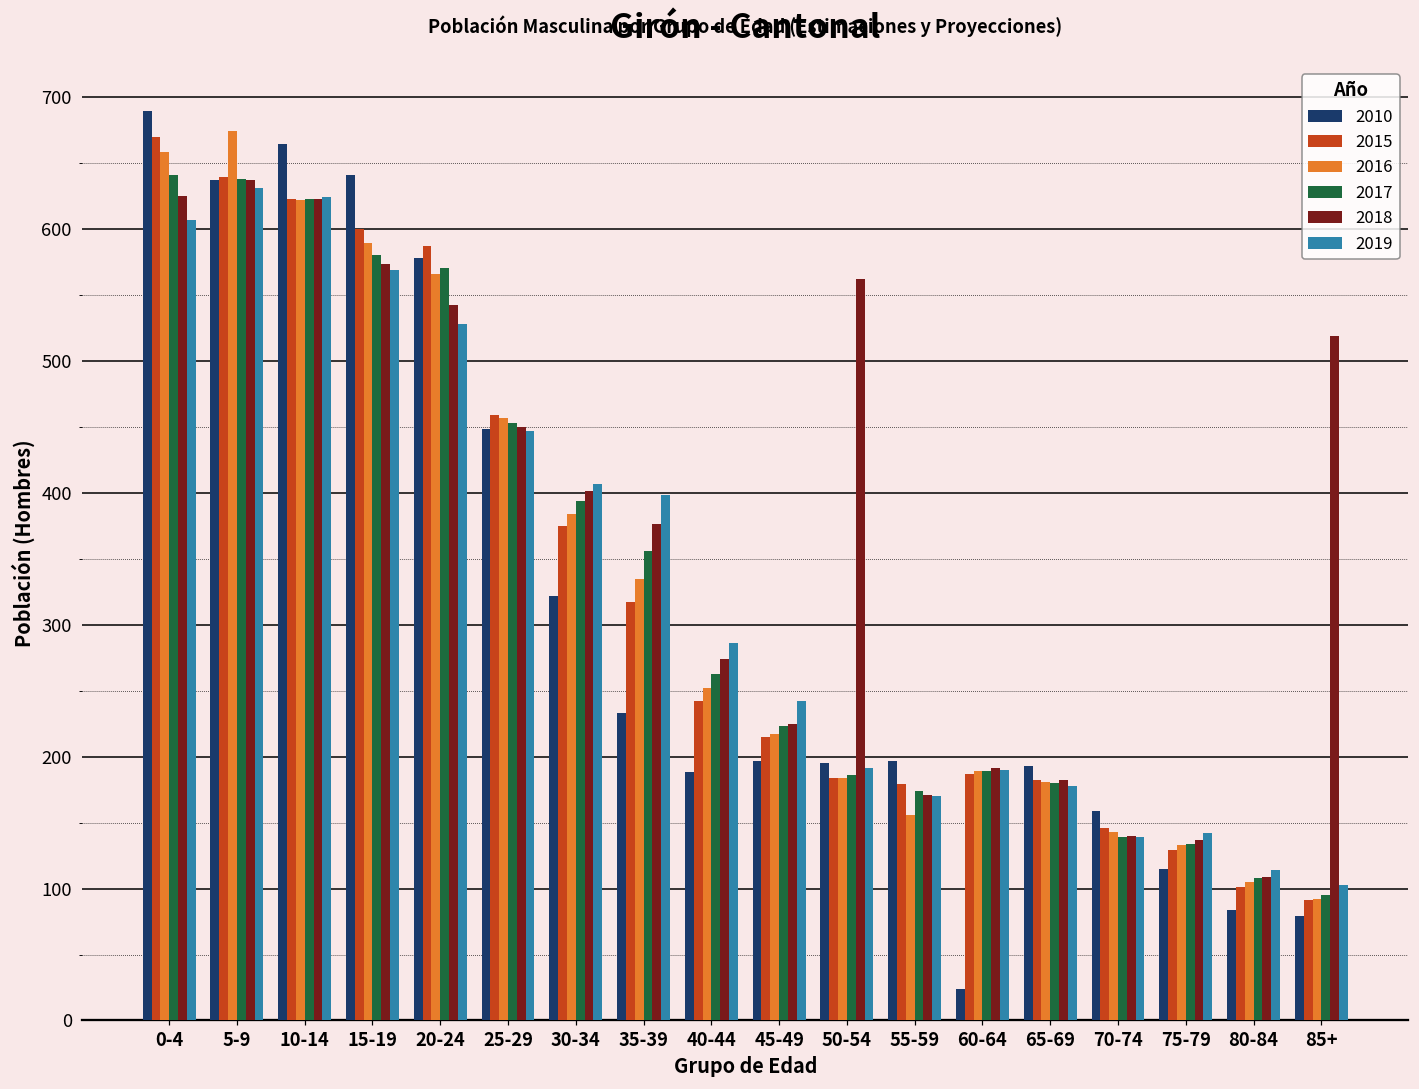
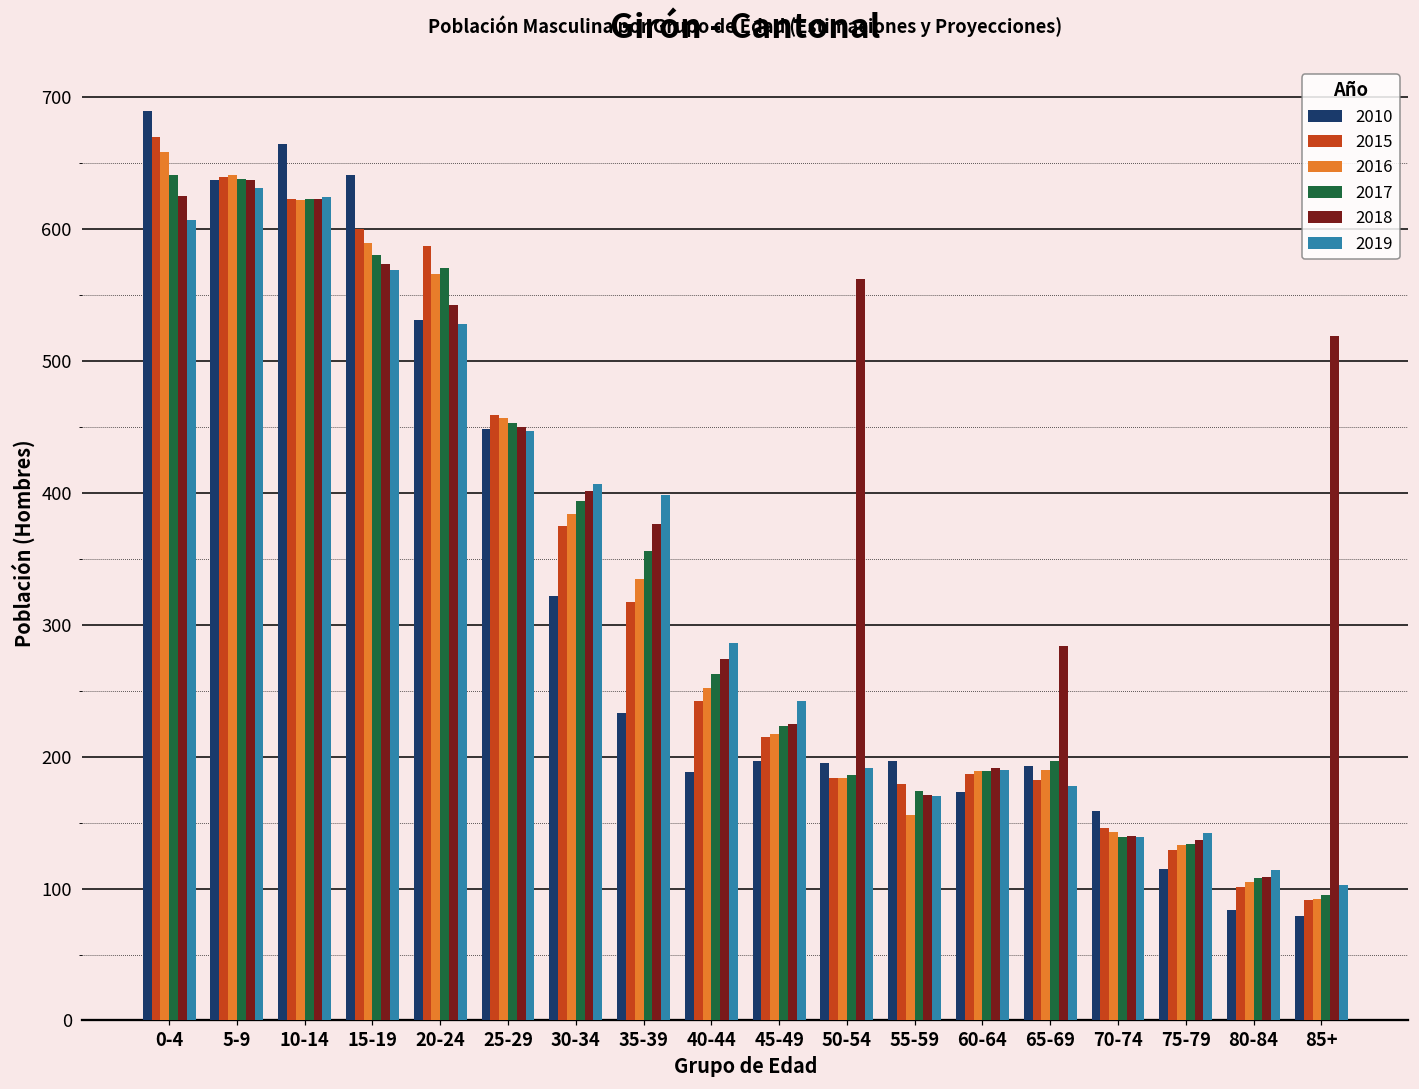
  {
    "2010": {
      "0-4": 689,
      "5-9": 637,
      "10-14": 664,
      "15-19": 641,
-     "20-24": 578,
+     "20-24": 531,
      "25-29": 448,
      "30-34": 322,
      "35-39": 233,
      "40-44": 188,
      "45-49": 197,
      "50-54": 195,
      "55-59": 197,
-     "60-64": 24,
+     "60-64": 173,
      "65-69": 193,
      "70-74": 159,
      "75-79": 115,
      "80-84": 84,
      "85+": 79
    },
    "2015": {
      "0-4": 670,
      "5-9": 639,
      "10-14": 623,
      "15-19": 600,
      "20-24": 587,
      "25-29": 459,
      "30-34": 375,
      "35-39": 317,
      "40-44": 242,
      "45-49": 215,
      "50-54": 184,
      "55-59": 179,
      "60-64": 187,
      "65-69": 182,
      "70-74": 146,
      "75-79": 129,
      "80-84": 101,
      "85+": 91
    },
    "2016": {
      "0-4": 658,
-     "5-9": 674,
+     "5-9": 641,
      "10-14": 622,
      "15-19": 589,
      "20-24": 566,
      "25-29": 457,
      "30-34": 384,
      "35-39": 335,
      "40-44": 252,
      "45-49": 217,
      "50-54": 184,
      "55-59": 156,
      "60-64": 189,
-     "65-69": 181,
+     "65-69": 190,
      "70-74": 143,
      "75-79": 133,
      "80-84": 105,
      "85+": 92
    },
    "2017": {
      "0-4": 641,
      "5-9": 638,
      "10-14": 623,
      "15-19": 580,
      "20-24": 570,
      "25-29": 453,
      "30-34": 394,
      "35-39": 356,
      "40-44": 263,
      "45-49": 223,
      "50-54": 186,
      "55-59": 174,
      "60-64": 189,
-     "65-69": 180,
+     "65-69": 197,
      "70-74": 139,
      "75-79": 134,
      "80-84": 108,
      "85+": 95
    },
    "2018": {
      "0-4": 625,
      "5-9": 637,
      "10-14": 623,
      "15-19": 573,
      "20-24": 542,
      "25-29": 450,
      "30-34": 401,
      "35-39": 376,
      "40-44": 274,
      "45-49": 225,
      "50-54": 562,
      "55-59": 171,
      "60-64": 191,
-     "65-69": 182,
+     "65-69": 284,
      "70-74": 140,
      "75-79": 137,
      "80-84": 109,
      "85+": 519
    },
    "2019": {
      "0-4": 607,
      "5-9": 631,
      "10-14": 624,
      "15-19": 569,
      "20-24": 528,
      "25-29": 447,
      "30-34": 407,
      "35-39": 398,
      "40-44": 286,
      "45-49": 242,
      "50-54": 191,
      "55-59": 170,
      "60-64": 190,
      "65-69": 178,
      "70-74": 139,
      "75-79": 142,
      "80-84": 114,
      "85+": 103
    }
  }
